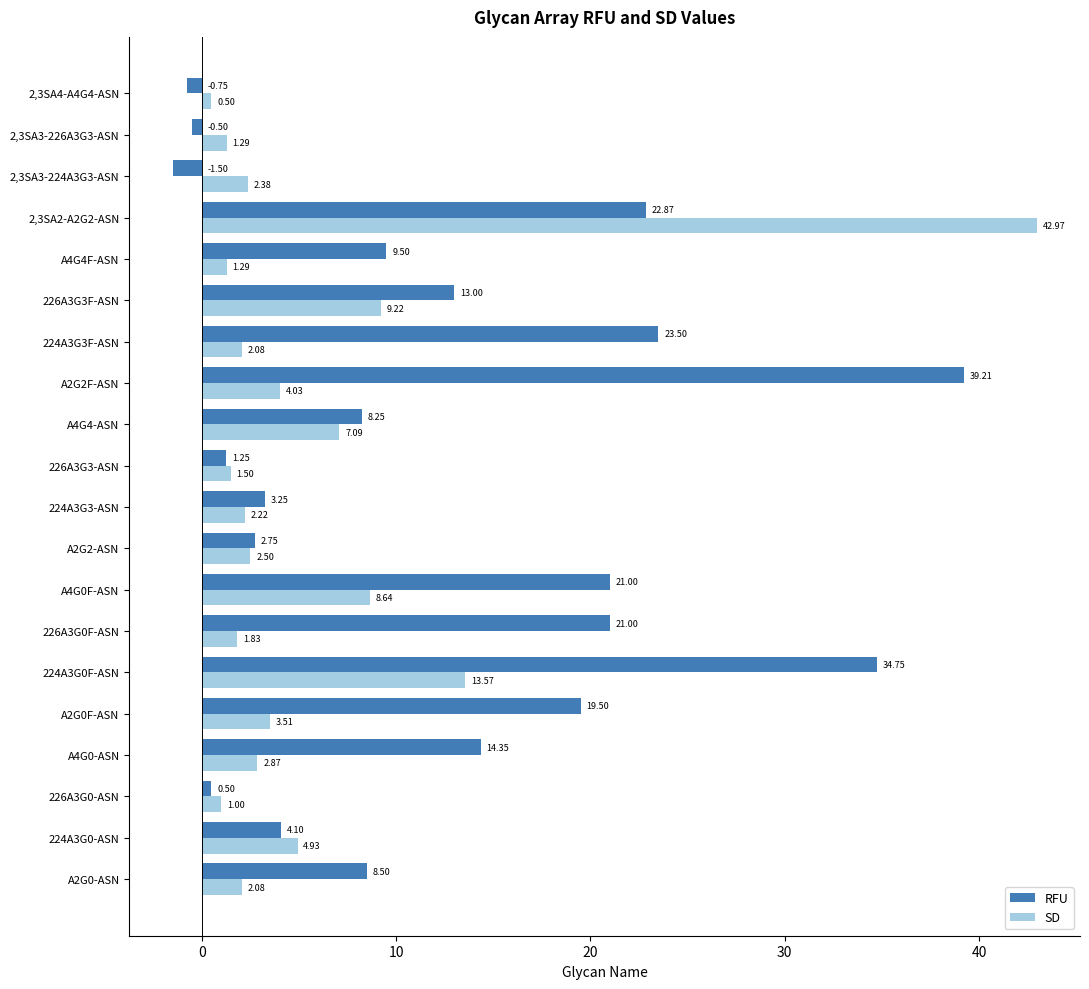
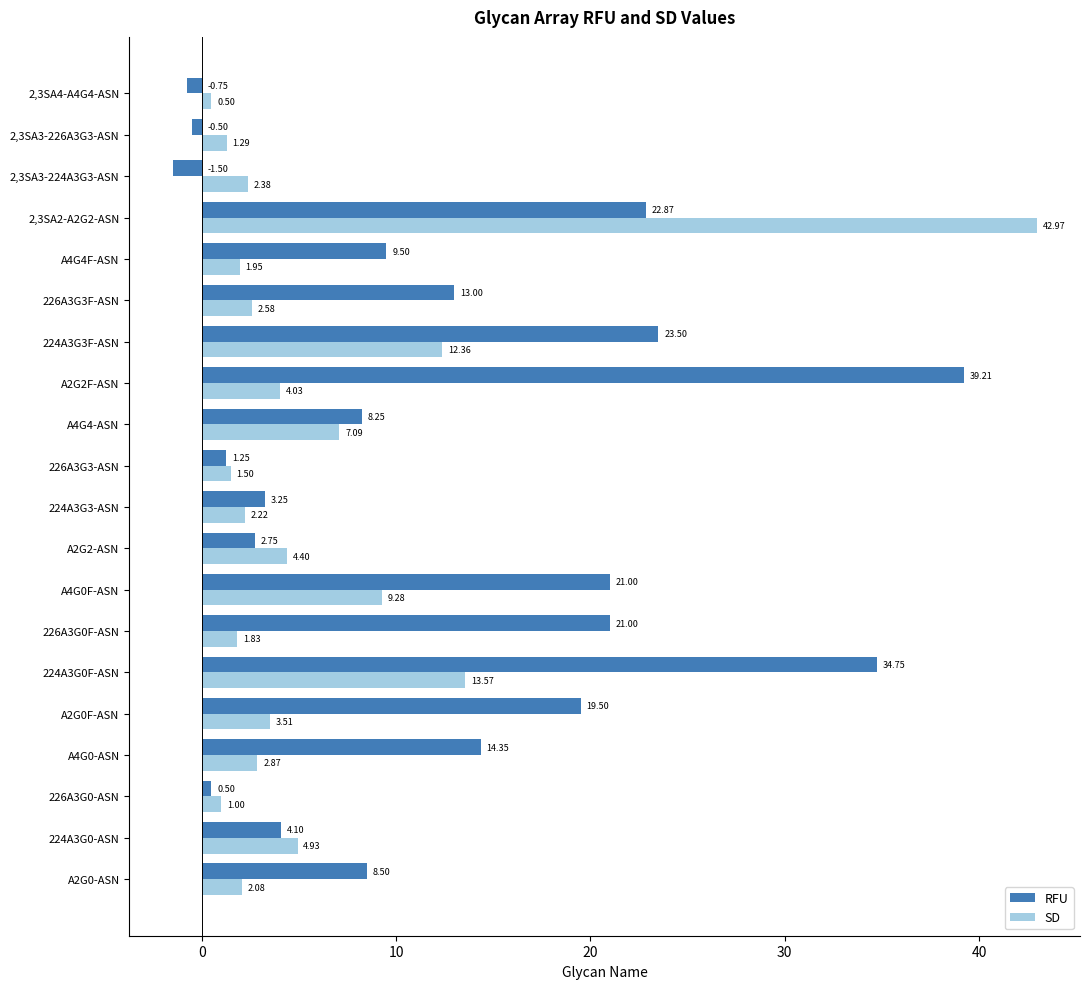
  {
    "RFU": {
      "2,3SA4-A4G4-ASN": -0.75,
      "2,3SA3-226A3G3-ASN": -0.50,
      "2,3SA2-A2G2-ASN": 22.87,
      "A4G4F-ASN": 9.50,
      "226A3G3F-ASN": 13.00,
      "224A3G3F-ASN": 23.50,
      "A2G2F-ASN": 39.21,
      "A4G4-ASN": 8.25,
      "226A3G3-ASN": 1.25,
      "224A3G3-ASN": 3.25,
      "A2G2-ASN": 2.75,
      "A4G0F-ASN": 21.00,
      "226A3G0F-ASN": 21.00,
      "224A3G0F-ASN": 34.75,
      "A2G0F-ASN": 19.50,
      "A4G0-ASN": 14.35,
      "226A3G0-ASN": 0.50,
      "224A3G0-ASN": 4.10,
      "A2G0-ASN": 8.50
    },
    "SD": {
      "2,3SA4-A4G4-ASN": 0.50,
      "2,3SA3-226A3G3-ASN": 1.29,
      "2,3SA3-224A3G3-ASN": 2.38,
      "2,3SA2-A2G2-ASN": 42.97,
-     "A4G4F-ASN": 1.29,
-     "226A3G3F-ASN": 9.22,
-     "224A3G3F-ASN": 2.08,
+     "A4G4F-ASN": 1.95,
+     "226A3G3F-ASN": 2.58,
+     "224A3G3F-ASN": 12.36,
      "A2G2F-ASN": 4.03,
      "A4G4-ASN": 7.09,
      "226A3G3-ASN": 1.50,
      "224A3G3-ASN": 2.22,
-     "A2G2-ASN": 2.50,
-     "A4G0F-ASN": 8.64,
+     "A2G2-ASN": 4.40,
+     "A4G0F-ASN": 9.28,
      "226A3G0F-ASN": 1.83,
      "224A3G0F-ASN": 13.57,
      "A2G0F-ASN": 3.51,
      "A4G0-ASN": 2.87,
      "226A3G0-ASN": 1.00,
      "224A3G0-ASN": 4.93,
      "A2G0-ASN": 2.08
    }
  }
